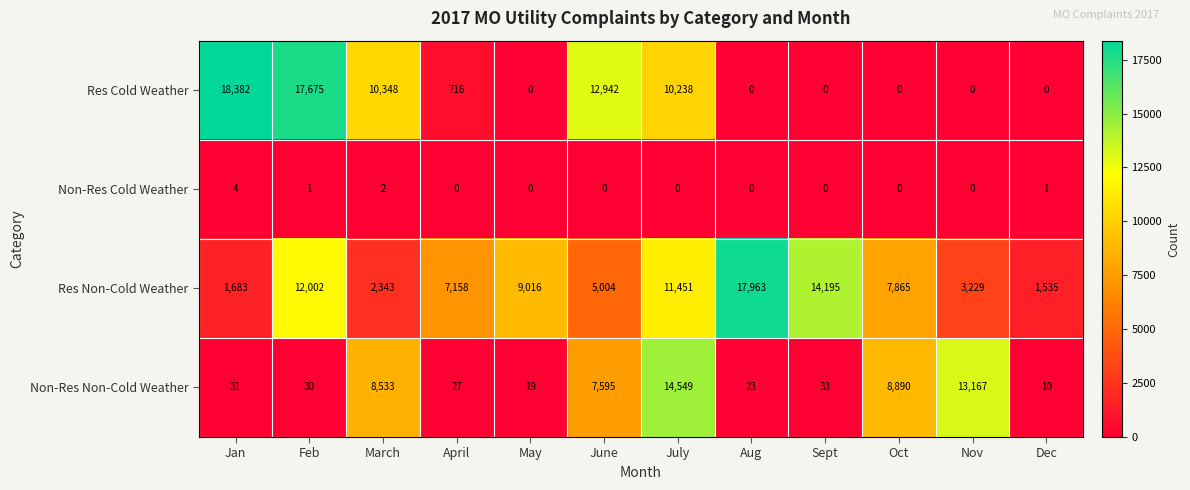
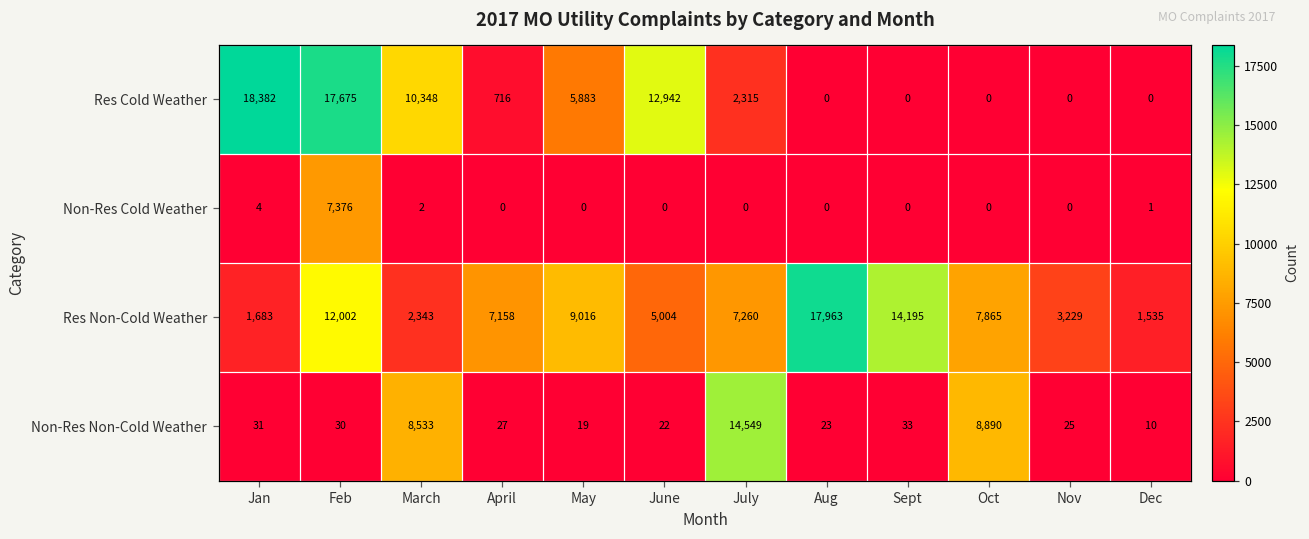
  {
    "Res Cold Weather": {
      "Jan": "18,382",
      "Feb": "17,675",
      "March": "10,348",
      "April": "716",
-     "May": "0",
+     "May": "5,883",
      "June": "12,942",
-     "July": "10,238",
+     "July": "2,315",
      "Aug": "0",
      "Sept": "0",
      "Oct": "0",
      "Nov": "0",
      "Dec": "0"
    },
    "Non-Res Cold Weather": {
      "Jan": "4",
-     "Feb": "1",
+     "Feb": "7,376",
      "March": "2",
      "April": "0",
      "May": "0",
      "June": "0",
      "July": "0",
      "Aug": "0",
      "Sept": "0",
      "Oct": "0",
      "Nov": "0",
      "Dec": "1"
    },
    "Res Non-Cold Weather": {
      "Jan": "1,683",
      "Feb": "12,002",
      "March": "2,343",
      "April": "7,158",
      "May": "9,016",
      "June": "5,004",
-     "July": "11,451",
+     "July": "7,260",
      "Aug": "17,963",
      "Sept": "14,195",
      "Oct": "7,865",
      "Nov": "3,229",
      "Dec": "1,535"
    },
    "Non-Res Non-Cold Weather": {
      "Jan": "31",
      "Feb": "30",
      "March": "8,533",
      "April": "27",
      "May": "19",
-     "June": "7,595",
+     "June": "22",
      "July": "14,549",
      "Aug": "23",
      "Sept": "33",
      "Oct": "8,890",
-     "Nov": "13,167",
+     "Nov": "25",
      "Dec": "10"
    }
  }
